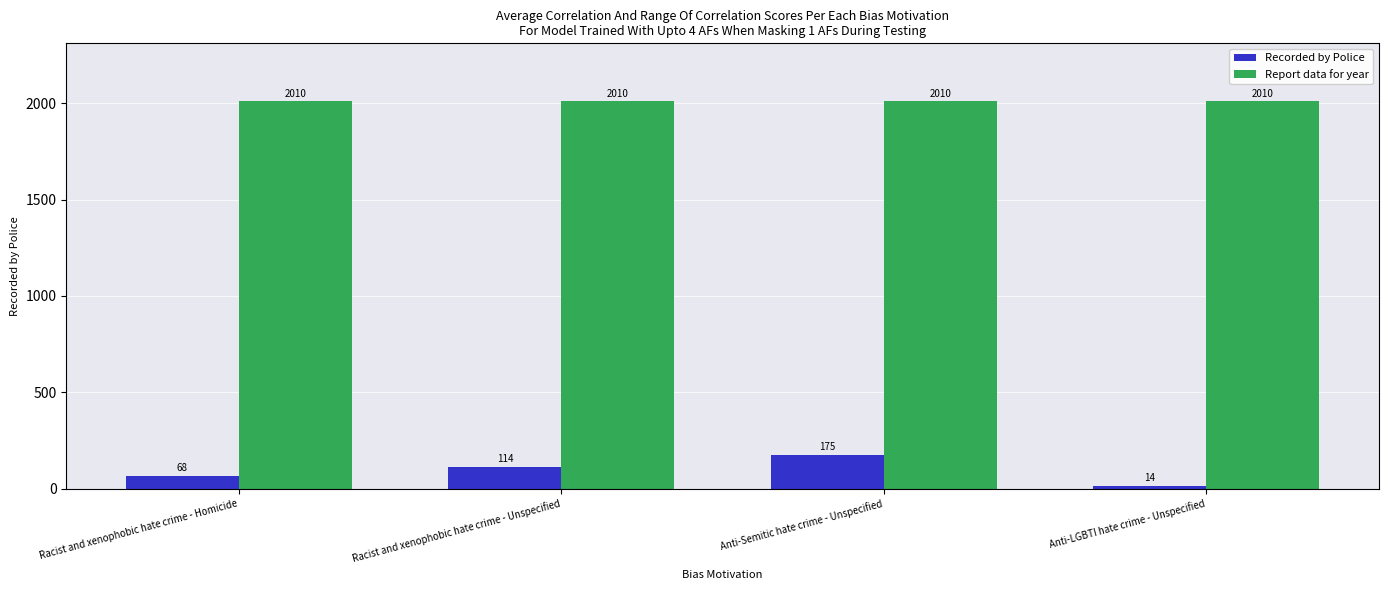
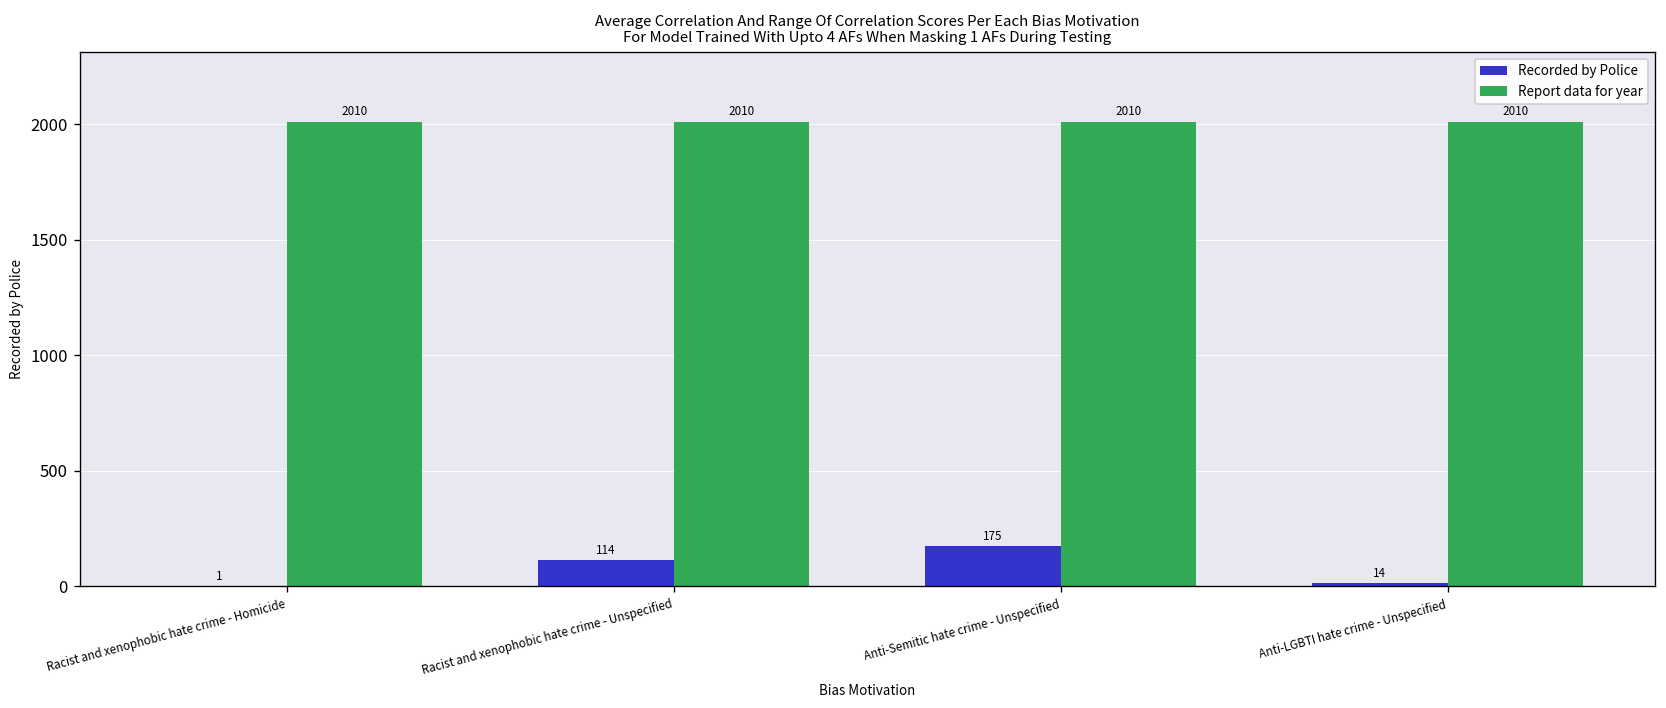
  {
    "Recorded by Police": {
-     "Racist and xenophobic hate crime - Homicide": 68,
+     "Racist and xenophobic hate crime - Homicide": 1,
      "Racist and xenophobic hate crime - Unspecified": 114,
      "Anti-Semitic hate crime - Unspecified": 175,
      "Anti-LGBTI hate crime - Unspecified": 14
    },
    "Report data for year": {
      "Racist and xenophobic hate crime - Homicide": 2010,
      "Racist and xenophobic hate crime - Unspecified": 2010,
      "Anti-Semitic hate crime - Unspecified": 2010,
      "Anti-LGBTI hate crime - Unspecified": 2010
    }
  }
